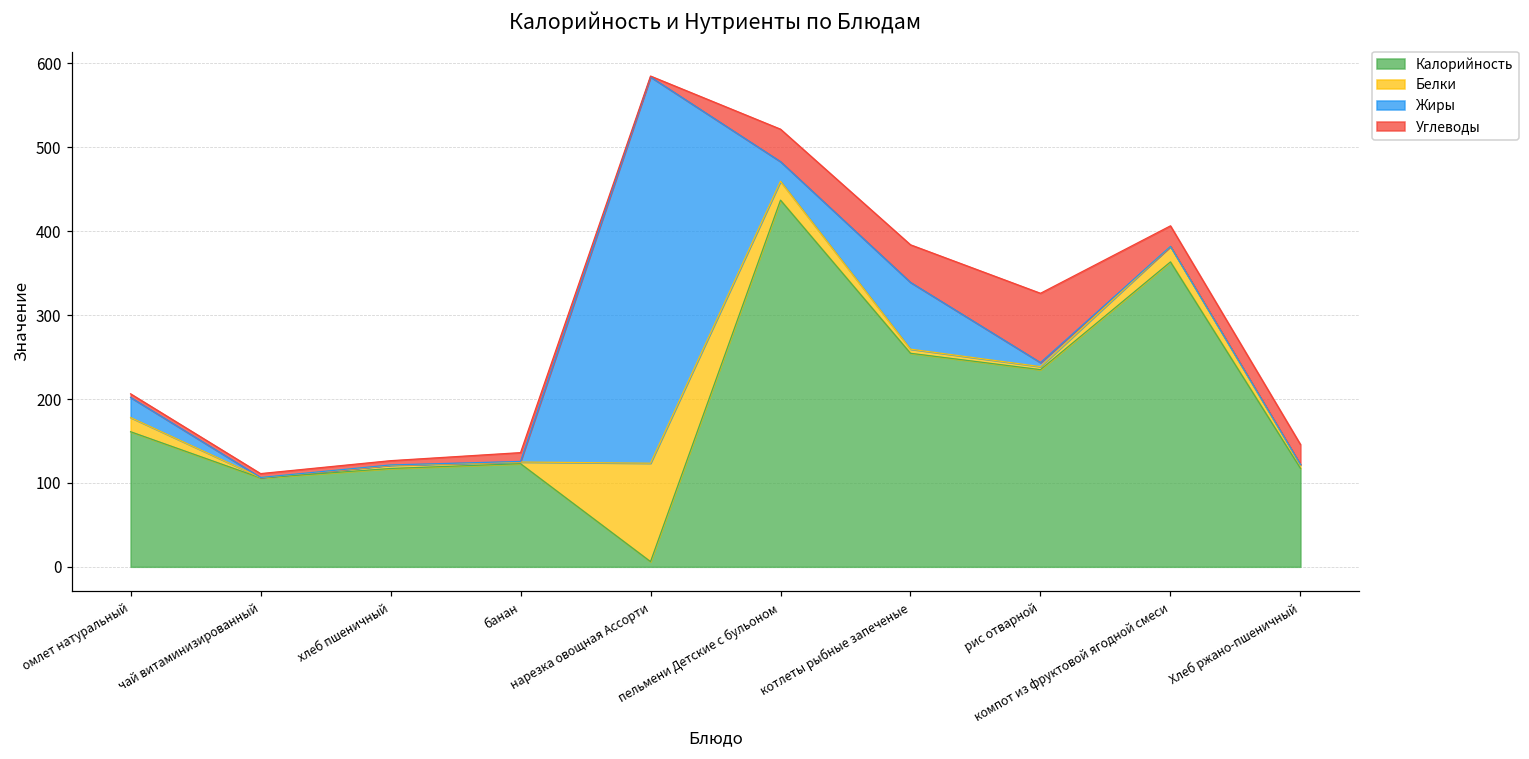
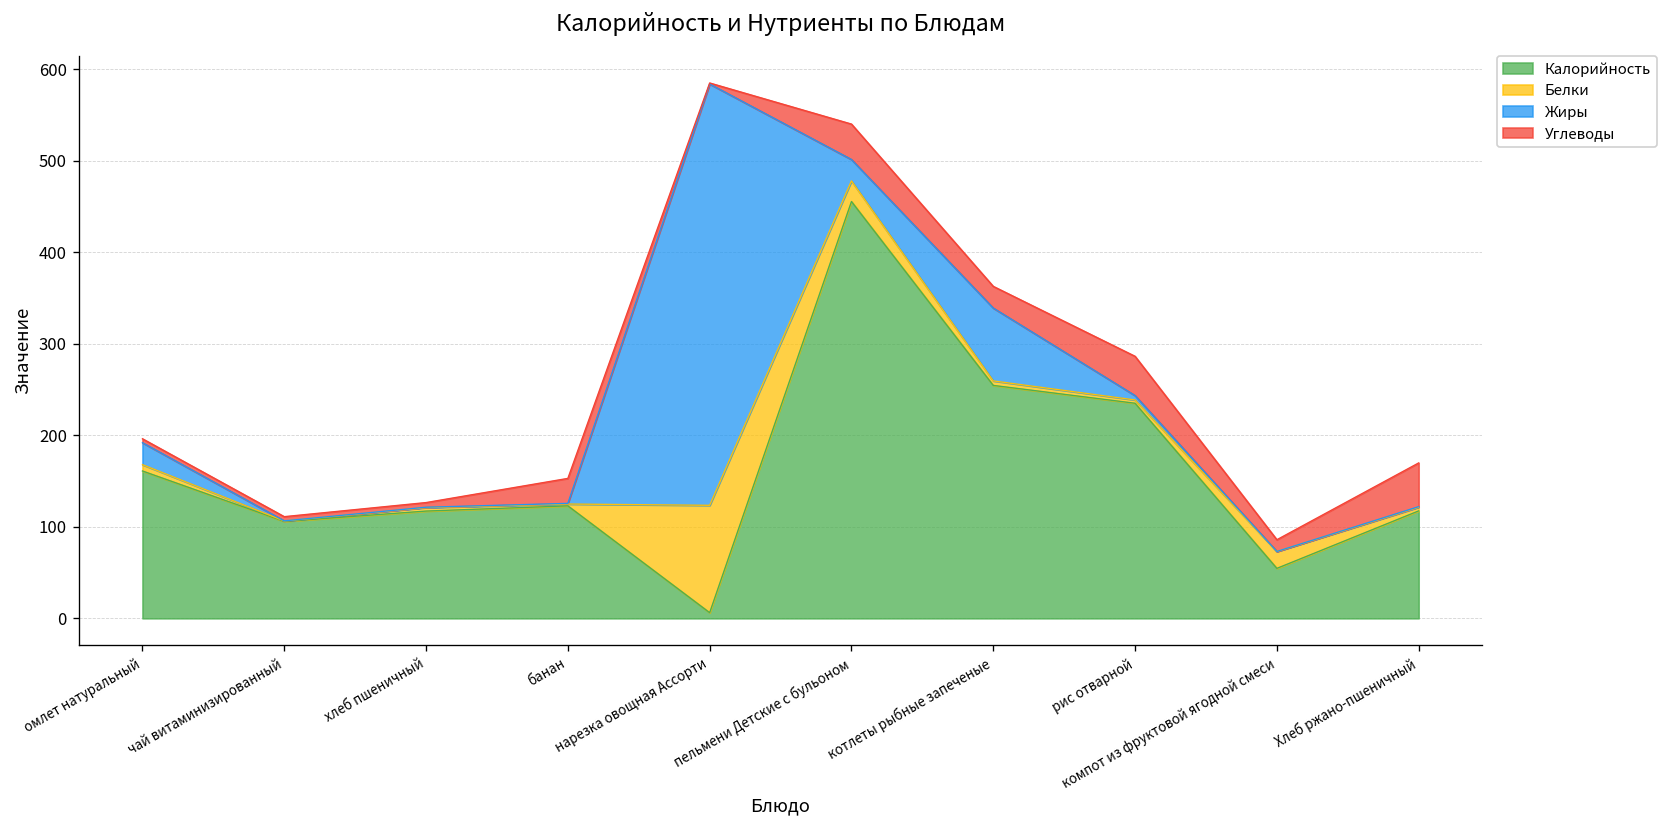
  {
    "Калорийность": {
      "омлет натуральный": 160,
      "хлеб пшеничный": 120,
      "нарезка овощная Ассорти": 10,
-     "пельмени Детские с бульоном": 440,
+     "пельмени Детские с бульоном": 460,
      "котлеты рыбные запеченые": 250,
      "рис отварной": 240,
-     "компот из фруктовой ягодной смеси": 360,
+     "компот из фруктовой ягодной смеси": 50,
      "Хлеб ржано-пшеничный": 120
    },
    "Белки": {
-     "омлет натуральный": 20,
+     "омлет натуральный": 10,
      "нарезка овощная Ассорти": 120,
      "пельмени Детские с бульоном": 20,
      "котлеты рыбные запеченые": 0,
      "рис отварной": 0
    },
    "Жиры": {
      "омлет натуральный": 20,
      "пельмени Детские с бульоном": 20,
      "котлеты рыбные запеченые": 80,
      "рис отварной": 0
    },
    "Углеводы": {
      "омлет натуральный": 0,
      "чай витаминизированный": 0,
      "хлеб пшеничный": 10,
-     "банан": 10,
+     "банан": 30,
      "пельмени Детские с бульоном": 40,
-     "котлеты рыбные запеченые": 40,
-     "рис отварной": 80,
-     "компот из фруктовой ягодной смеси": 20,
-     "Хлеб ржано-пшеничный": 20
+     "котлеты рыбные запеченые": 20,
+     "рис отварной": 40,
+     "компот из фруктовой ягодной смеси": 10,
+     "Хлеб ржано-пшеничный": 50
    }
  }
